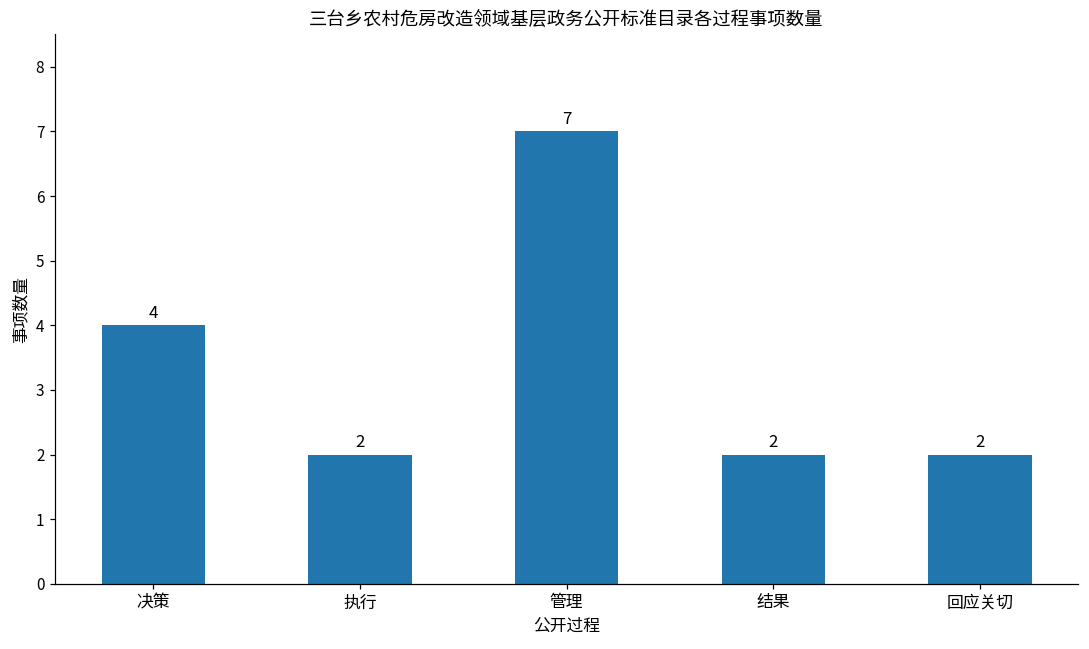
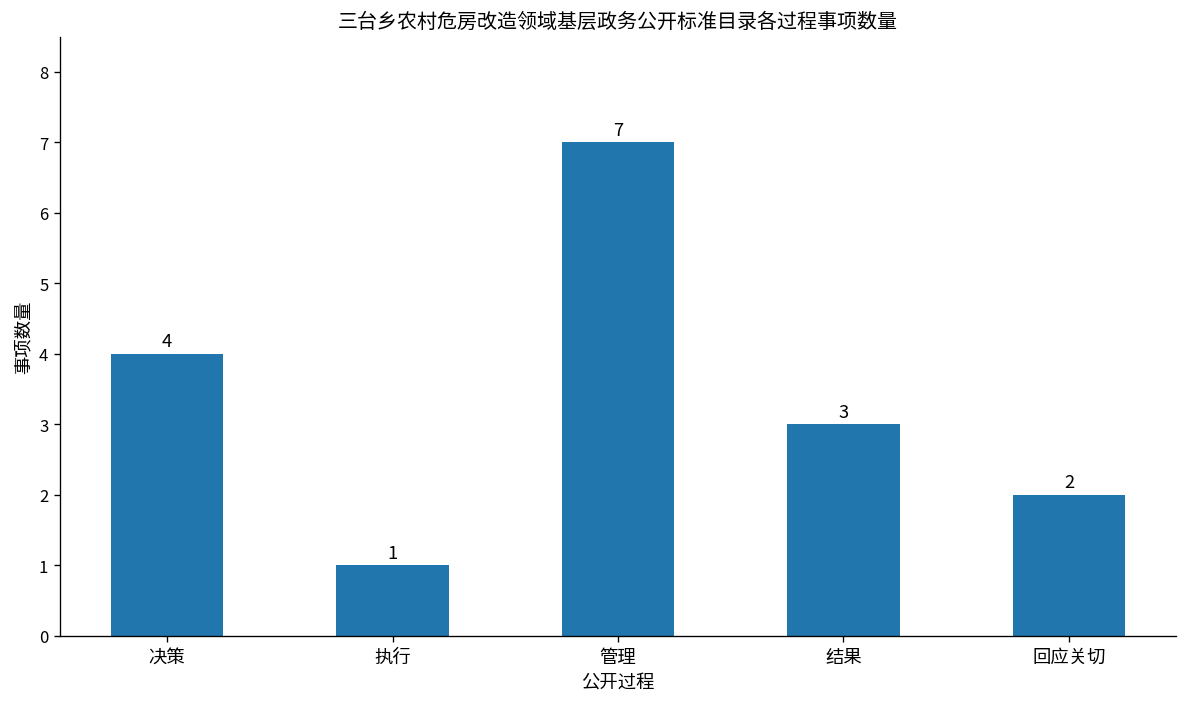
  {
    "决策": 4,
-   "执行": 2,
+   "执行": 1,
    "管理": 7,
-   "结果": 2,
+   "结果": 3,
    "回应关切": 2
  }
